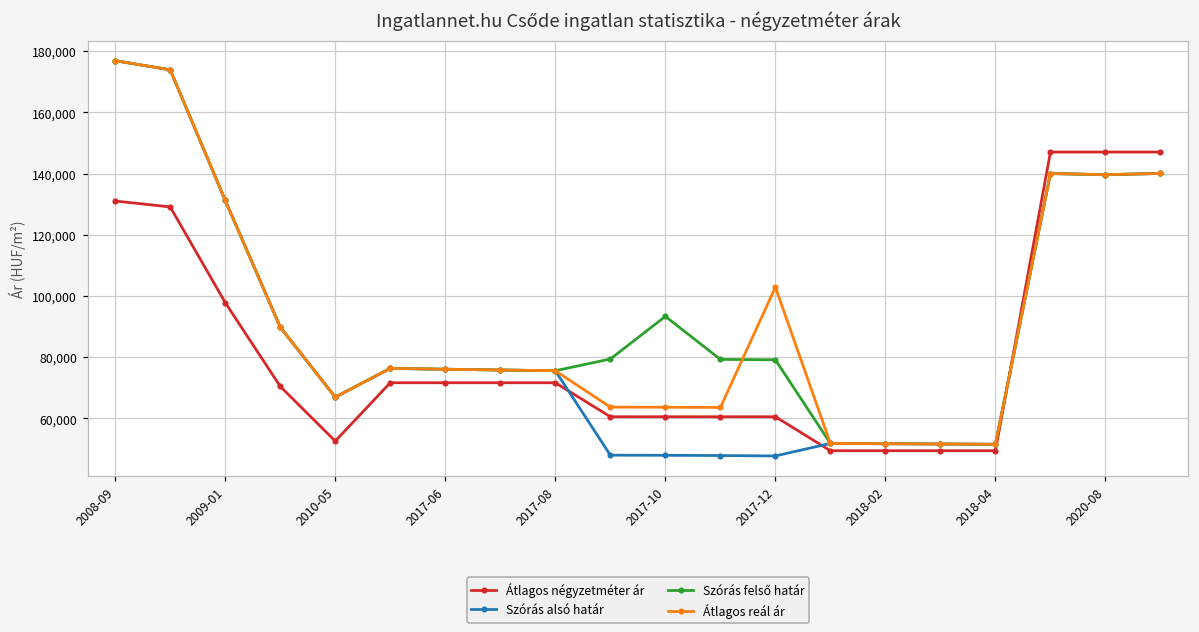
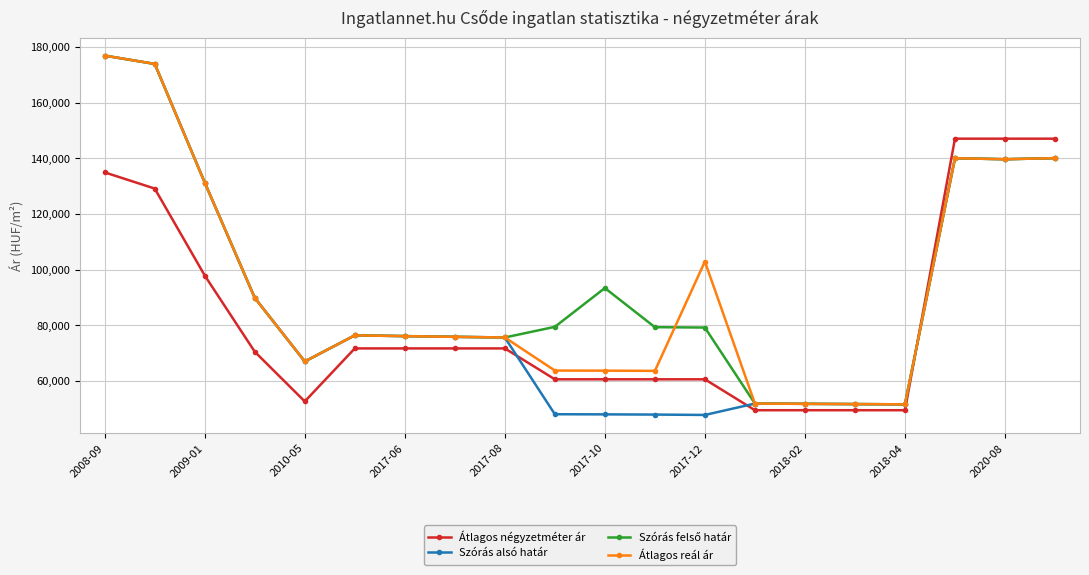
  {
    "Átlagos négyzetméter ár": {
-     "2008-09": "131,000",
+     "2008-09": "135,000",
      "2009-01": "98,000",
      "2010-05": "53,000",
      "2017-06": "72,000",
      "2017-08": "72,000",
      "2017-10": "61,000",
      "2017-12": "61,000",
      "2018-02": "49,000",
      "2018-04": "49,000",
      "2020-08": "147,000"
    },
    "Szórás alsó határ": {
      "2017-10": "48,000",
      "2017-12": "48,000"
    },
    "Szórás felső határ": {
      "2017-10": "93,000",
      "2017-12": "79,000"
    },
    "Átlagos reál ár": {
      "2017-10": "64,000",
      "2017-12": "103,000"
    }
  }
